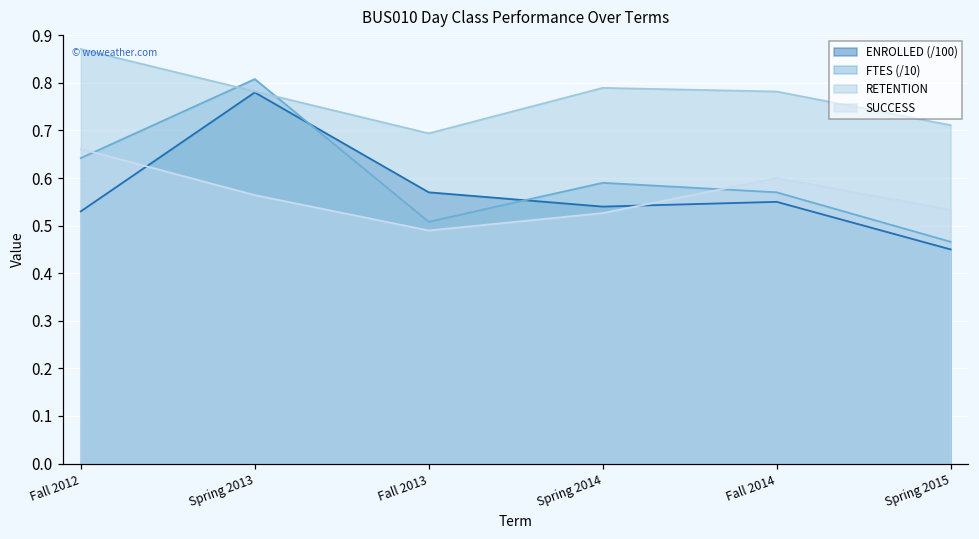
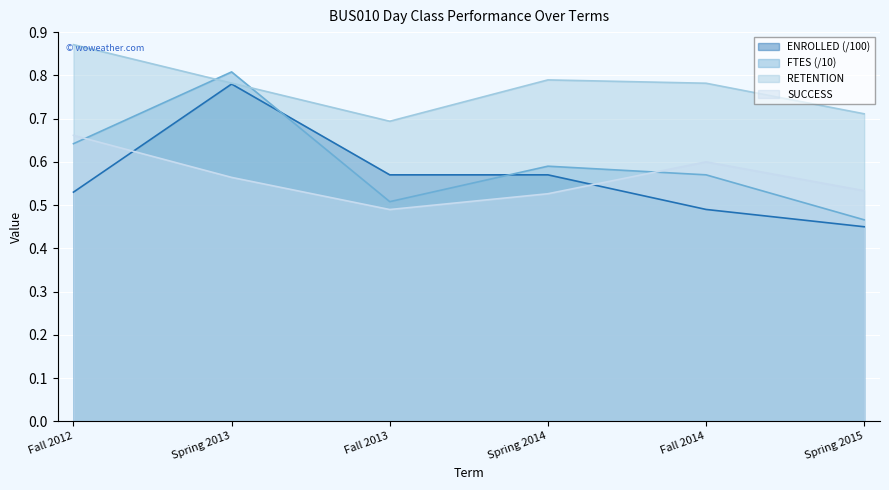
  {
    "ENROLLED (/100)": {
      "Fall 2012": 0.53,
      "Fall 2013": 0.57,
-     "Spring 2014": 0.54,
-     "Fall 2014": 0.55,
+     "Spring 2014": 0.57,
+     "Fall 2014": 0.49,
      "Spring 2015": 0.45
    }
  }
